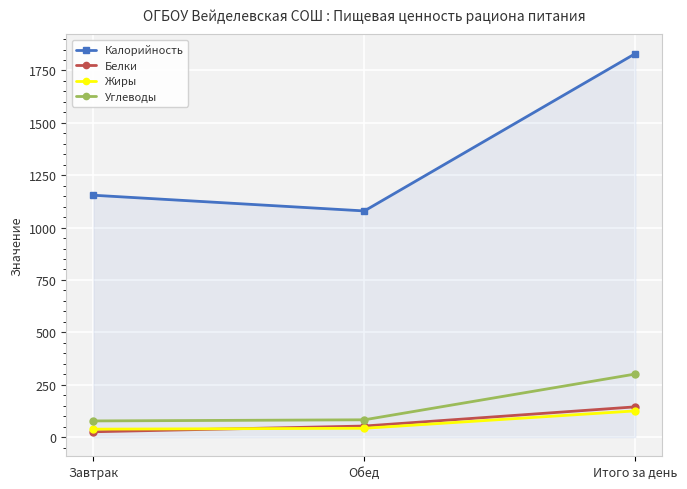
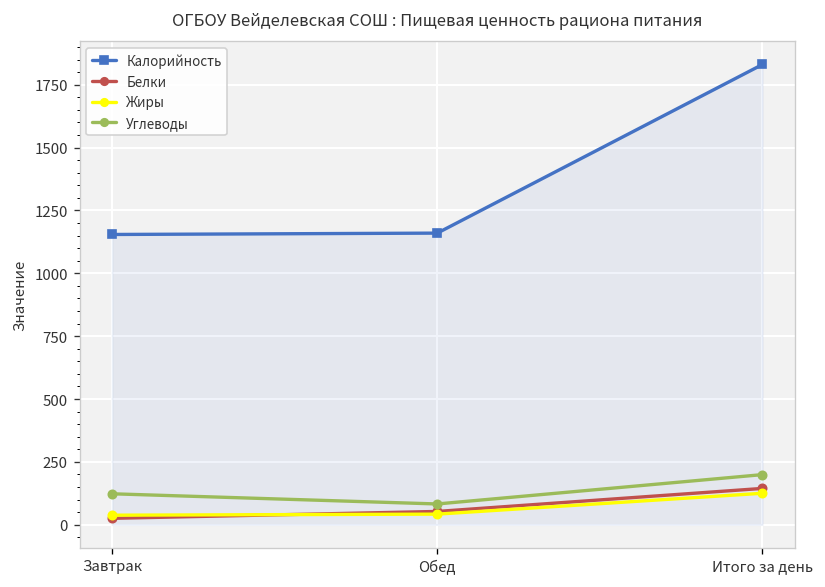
  {
    "Калорийность": {
      "Завтрак": 1150,
-     "Обед": 1080,
+     "Обед": 1160,
      "Итого за день": 1830
    },
    "Белки": {
      "Завтрак": 30,
      "Итого за день": 140
    },
    "Жиры": {
      "Завтрак": 40,
      "Итого за день": 130
    },
    "Углеводы": {
-     "Завтрак": 80,
+     "Завтрак": 120,
      "Обед": 80,
-     "Итого за день": 300
+     "Итого за день": 200
    }
  }
